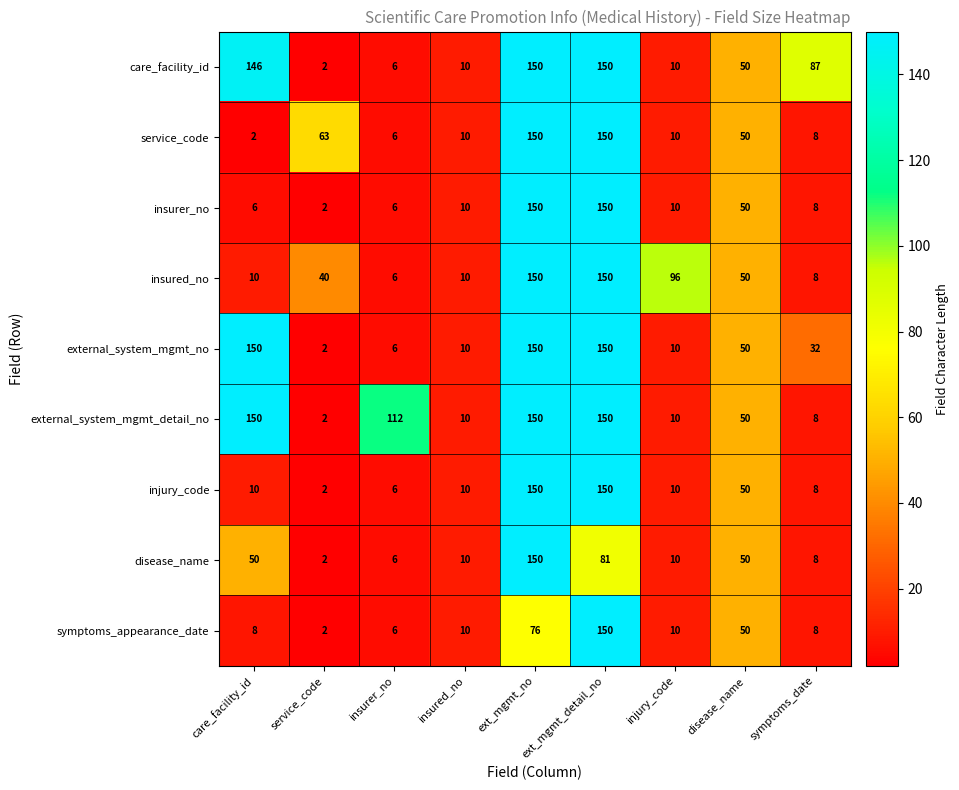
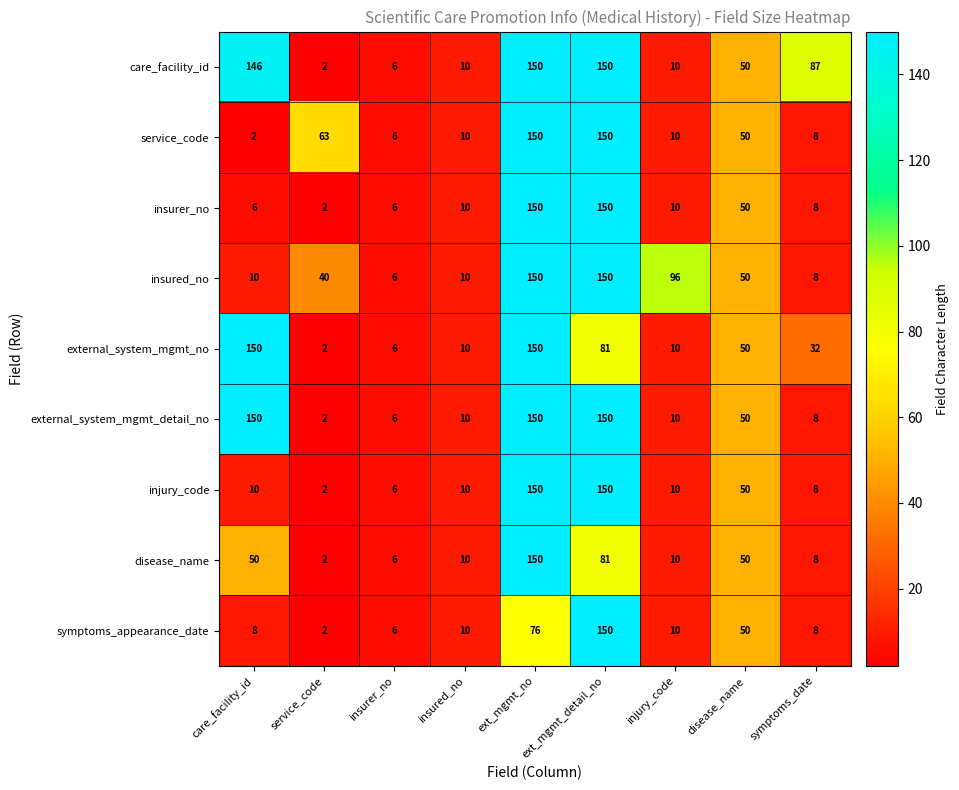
  {
    "care_facility_id": {
      "care_facility_id": 146,
      "service_code": 2,
      "insurer_no": 6,
      "insured_no": 10,
      "ext_mgmt_no": 150,
      "ext_mgmt_detail_no": 150,
      "injury_code": 10,
      "disease_name": 50,
      "symptoms_date": 87
    },
    "service_code": {
      "care_facility_id": 2,
      "service_code": 63,
      "insurer_no": 6,
      "insured_no": 10,
      "ext_mgmt_no": 150,
      "ext_mgmt_detail_no": 150,
      "injury_code": 10,
      "disease_name": 50,
      "symptoms_date": 8
    },
    "insurer_no": {
      "care_facility_id": 6,
      "service_code": 2,
      "insurer_no": 6,
      "insured_no": 10,
      "ext_mgmt_no": 150,
      "ext_mgmt_detail_no": 150,
      "injury_code": 10,
      "disease_name": 50,
      "symptoms_date": 8
    },
    "insured_no": {
      "care_facility_id": 10,
      "service_code": 40,
      "insurer_no": 6,
      "insured_no": 10,
      "ext_mgmt_no": 150,
      "ext_mgmt_detail_no": 150,
      "injury_code": 96,
      "disease_name": 50,
      "symptoms_date": 8
    },
    "external_system_mgmt_no": {
      "care_facility_id": 150,
      "service_code": 2,
      "insurer_no": 6,
      "insured_no": 10,
      "ext_mgmt_no": 150,
-     "ext_mgmt_detail_no": 150,
+     "ext_mgmt_detail_no": 81,
      "injury_code": 10,
      "disease_name": 50,
      "symptoms_date": 32
    },
    "external_system_mgmt_detail_no": {
      "care_facility_id": 150,
      "service_code": 2,
-     "insurer_no": 112,
+     "insurer_no": 6,
      "insured_no": 10,
      "ext_mgmt_no": 150,
      "ext_mgmt_detail_no": 150,
      "injury_code": 10,
      "disease_name": 50,
      "symptoms_date": 8
    },
    "injury_code": {
      "care_facility_id": 10,
      "service_code": 2,
      "insurer_no": 6,
      "insured_no": 10,
      "ext_mgmt_no": 150,
      "ext_mgmt_detail_no": 150,
      "injury_code": 10,
      "disease_name": 50,
      "symptoms_date": 8
    },
    "disease_name": {
      "care_facility_id": 50,
      "service_code": 2,
      "insurer_no": 6,
      "insured_no": 10,
      "ext_mgmt_no": 150,
      "ext_mgmt_detail_no": 81,
      "injury_code": 10,
      "disease_name": 50,
      "symptoms_date": 8
    },
    "symptoms_appearance_date": {
      "care_facility_id": 8,
      "service_code": 2,
      "insurer_no": 6,
      "insured_no": 10,
      "ext_mgmt_no": 76,
      "ext_mgmt_detail_no": 150,
      "injury_code": 10,
      "disease_name": 50,
      "symptoms_date": 8
    }
  }
